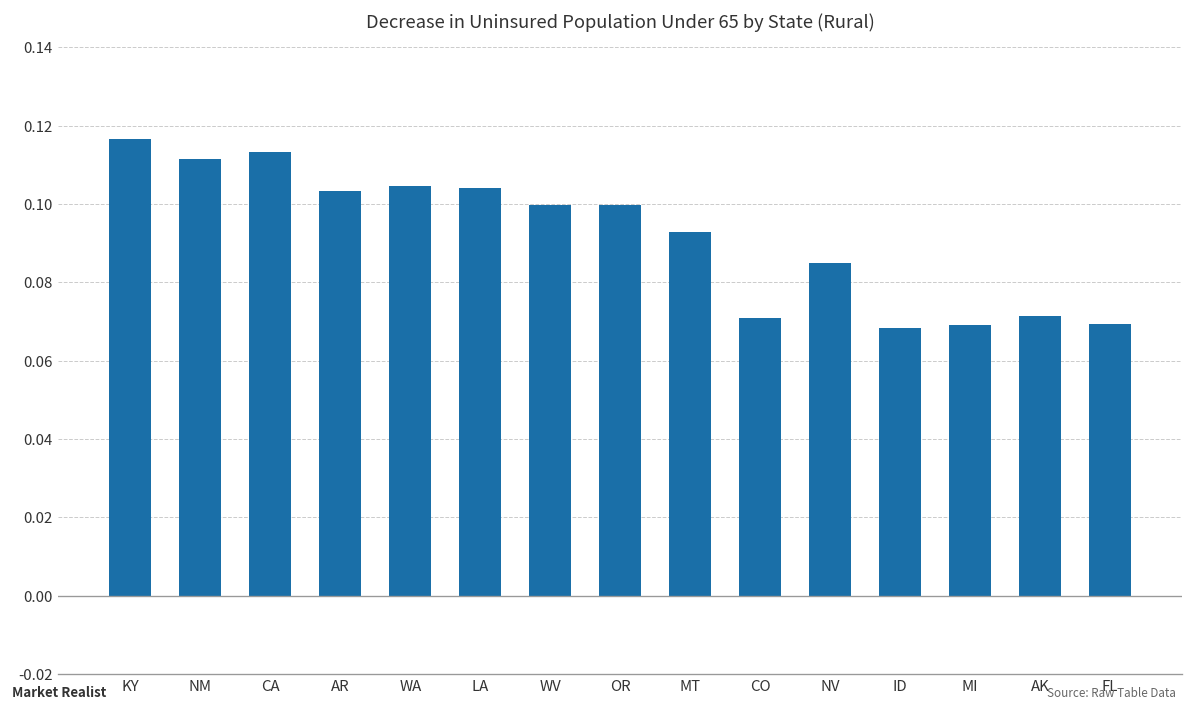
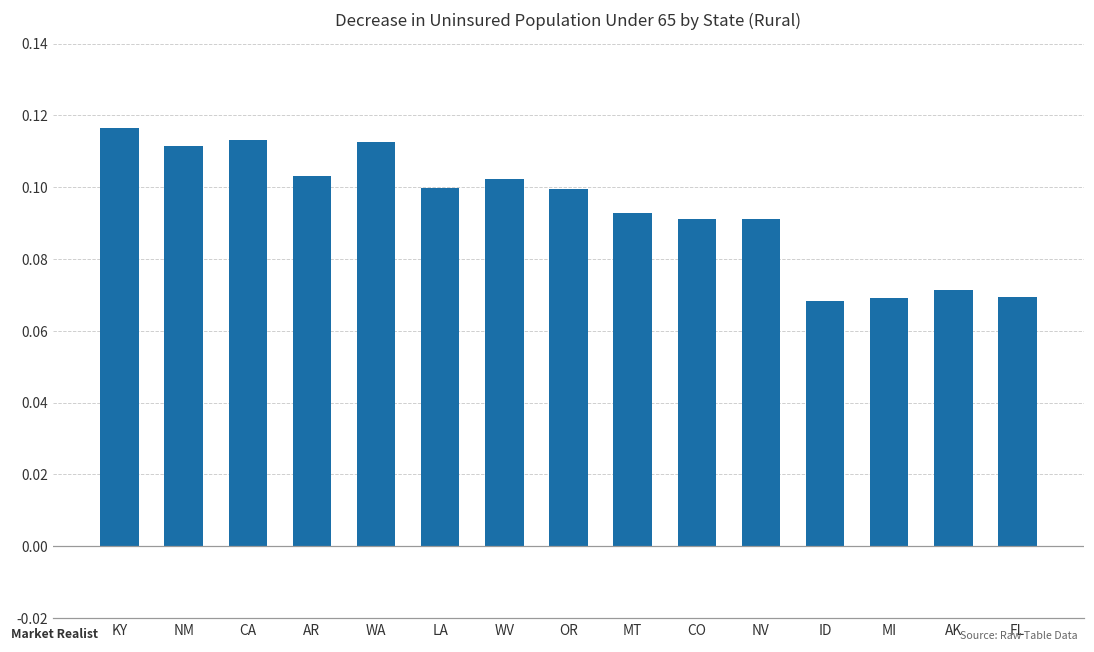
  {
    "KY": 0.117,
    "NM": 0.112,
    "CA": 0.113,
    "AR": 0.103,
-   "WA": 0.105,
-   "LA": 0.104,
-   "WV": 0.100,
+   "WA": 0.113,
+   "LA": 0.100,
+   "WV": 0.102,
    "OR": 0.100,
    "MT": 0.093,
-   "CO": 0.071,
-   "NV": 0.085,
+   "CO": 0.091,
+   "NV": 0.091,
    "ID": 0.068,
    "MI": 0.069,
    "AK": 0.071,
    "FL": 0.069
  }
